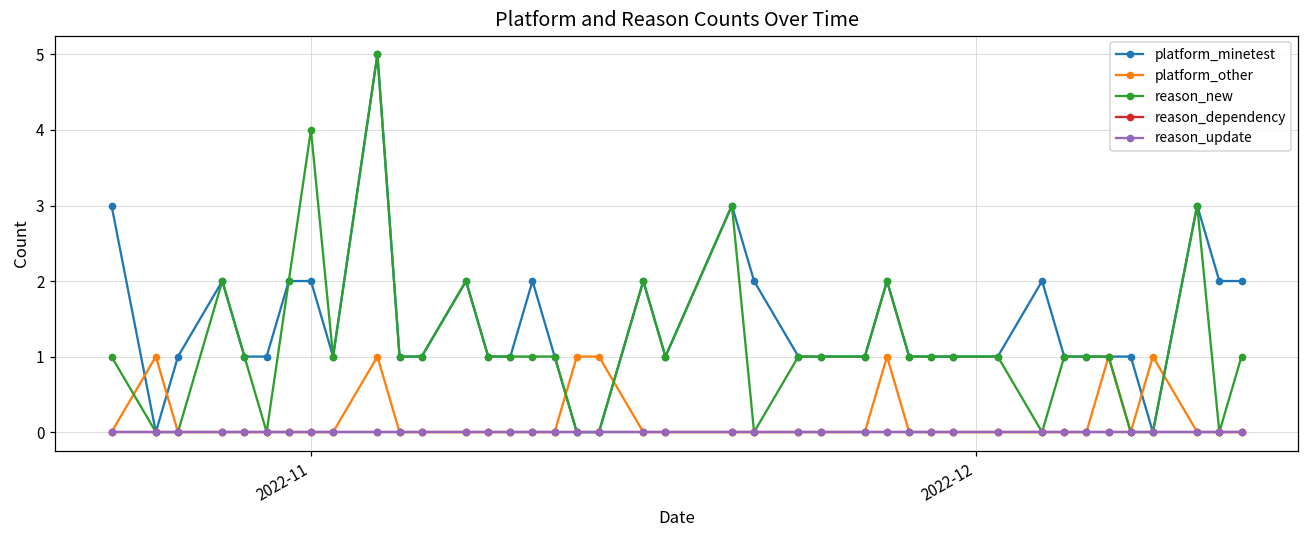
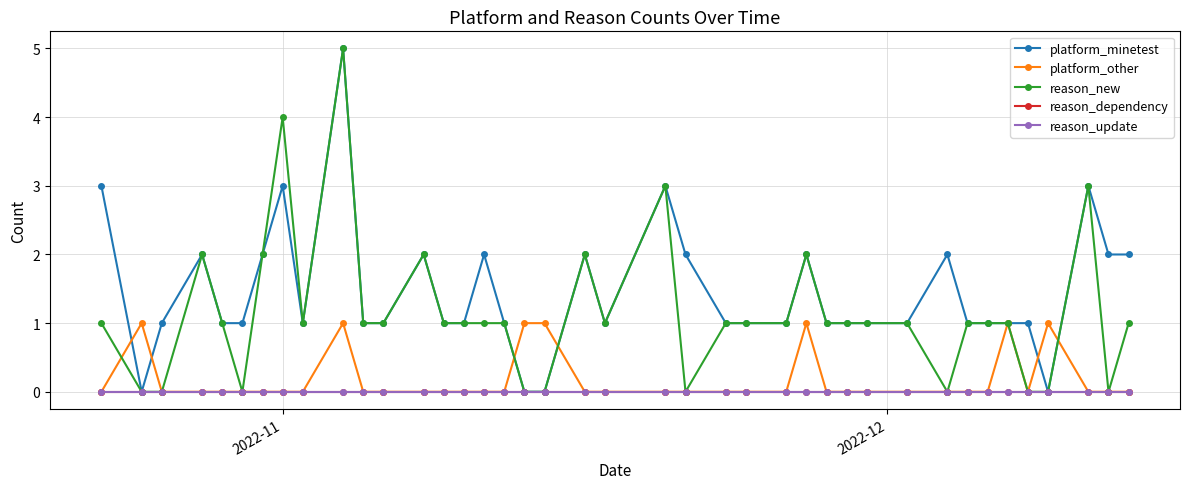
  {
    "platform_minetest": {
-     "2022-11": 2
+     "2022-11": 3
    },
    "reason_new": {
      "2022-11": 4
    }
  }
